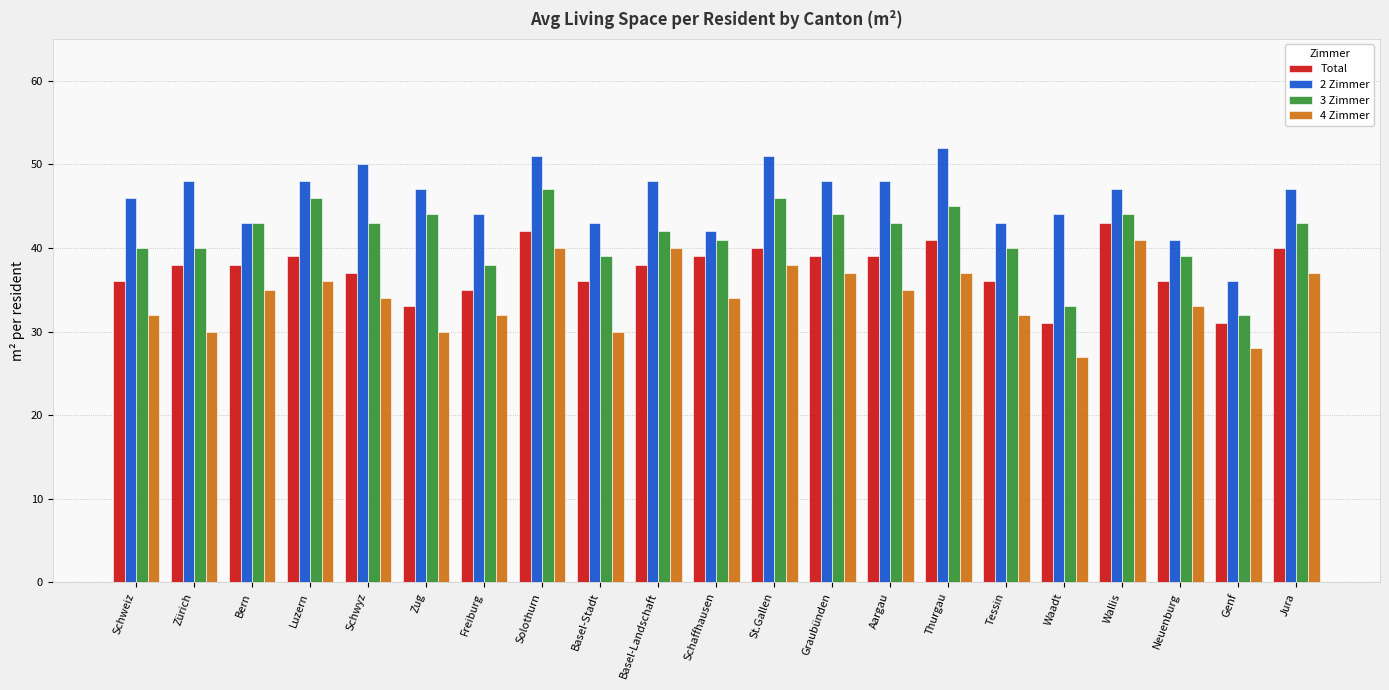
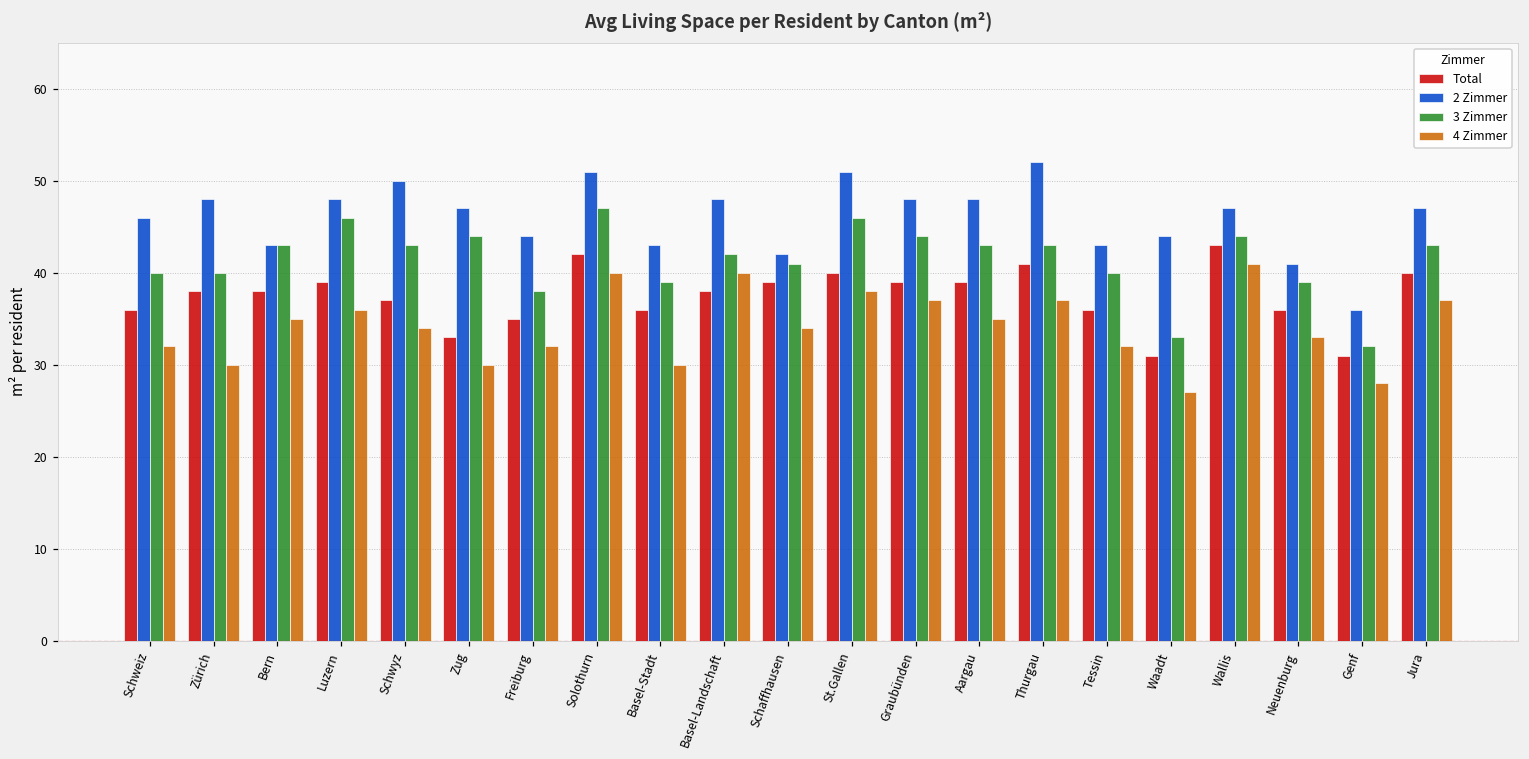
  {
    "Total": {
      "Schweiz": 36,
      "Zürich": 38,
      "Bern": 38,
      "Luzern": 39,
      "Schwyz": 37,
      "Zug": 33,
      "Freiburg": 35,
      "Solothurn": 42,
      "Basel-Stadt": 36,
      "Basel-Landschaft": 38,
      "Schaffhausen": 39,
      "St.Gallen": 40,
      "Graubünden": 39,
      "Aargau": 39,
      "Thurgau": 41,
      "Tessin": 36,
      "Waadt": 31,
      "Wallis": 43,
      "Neuenburg": 36,
      "Genf": 31,
      "Jura": 40
    },
    "2 Zimmer": {
      "Schweiz": 46,
      "Zürich": 48,
      "Bern": 43,
      "Luzern": 48,
      "Schwyz": 50,
      "Zug": 47,
      "Freiburg": 44,
      "Solothurn": 51,
      "Basel-Stadt": 43,
      "Basel-Landschaft": 48,
      "Schaffhausen": 42,
      "St.Gallen": 51,
      "Graubünden": 48,
      "Aargau": 48,
      "Thurgau": 52,
      "Tessin": 43,
      "Waadt": 44,
      "Wallis": 47,
      "Neuenburg": 41,
      "Genf": 36,
      "Jura": 47
    },
    "3 Zimmer": {
      "Schweiz": 40,
      "Zürich": 40,
      "Bern": 43,
      "Luzern": 46,
      "Schwyz": 43,
      "Zug": 44,
      "Freiburg": 38,
      "Solothurn": 47,
      "Basel-Stadt": 39,
      "Basel-Landschaft": 42,
      "Schaffhausen": 41,
      "St.Gallen": 46,
      "Graubünden": 44,
      "Aargau": 43,
-     "Thurgau": 45,
+     "Thurgau": 43,
      "Tessin": 40,
      "Waadt": 33,
      "Wallis": 44,
      "Neuenburg": 39,
      "Genf": 32,
      "Jura": 43
    },
    "4 Zimmer": {
      "Schweiz": 32,
      "Zürich": 30,
      "Bern": 35,
      "Luzern": 36,
      "Schwyz": 34,
      "Zug": 30,
      "Freiburg": 32,
      "Solothurn": 40,
      "Basel-Stadt": 30,
      "Basel-Landschaft": 40,
      "Schaffhausen": 34,
      "St.Gallen": 38,
      "Graubünden": 37,
      "Aargau": 35,
      "Thurgau": 37,
      "Tessin": 32,
      "Waadt": 27,
      "Wallis": 41,
      "Neuenburg": 33,
      "Genf": 28,
      "Jura": 37
    }
  }
